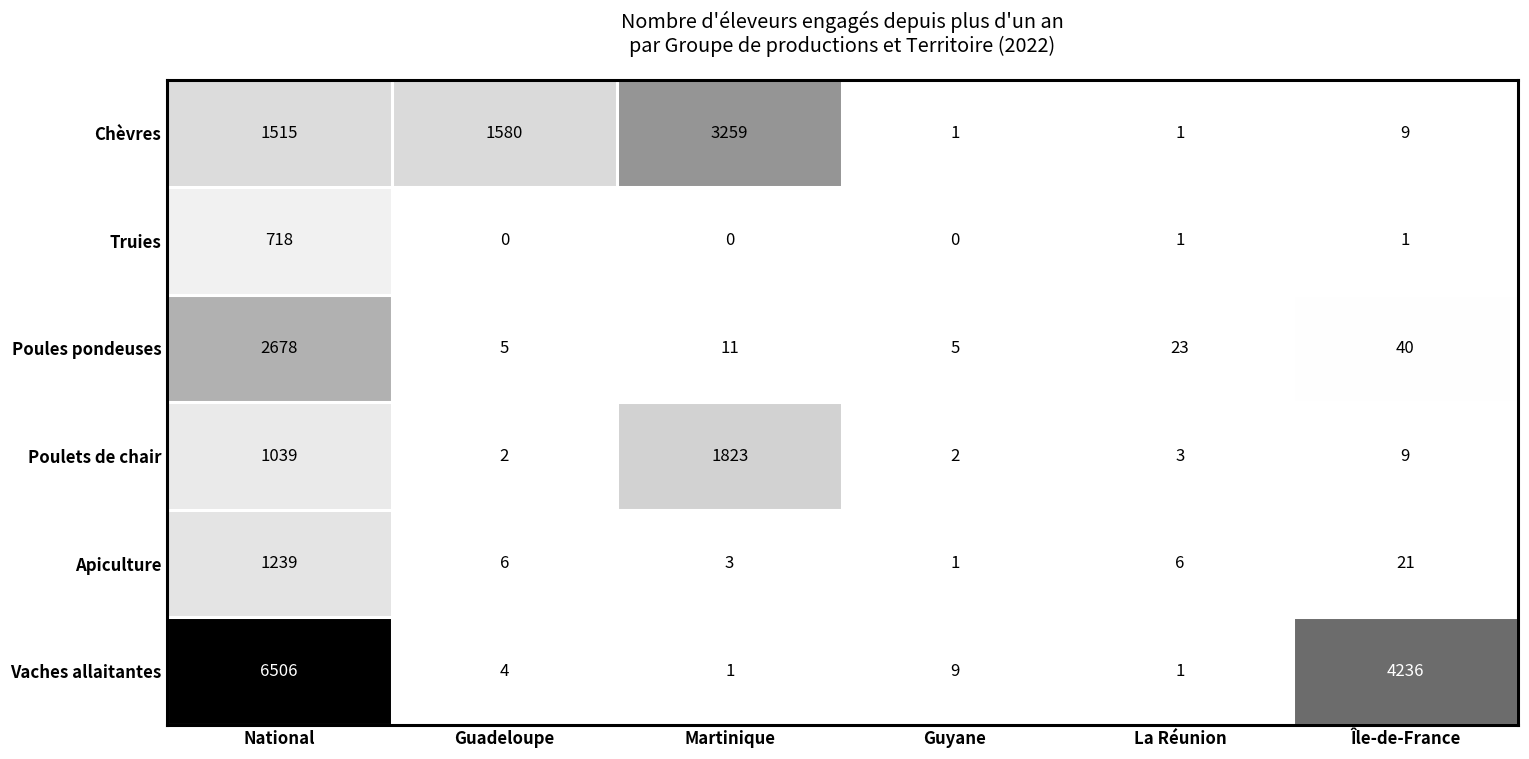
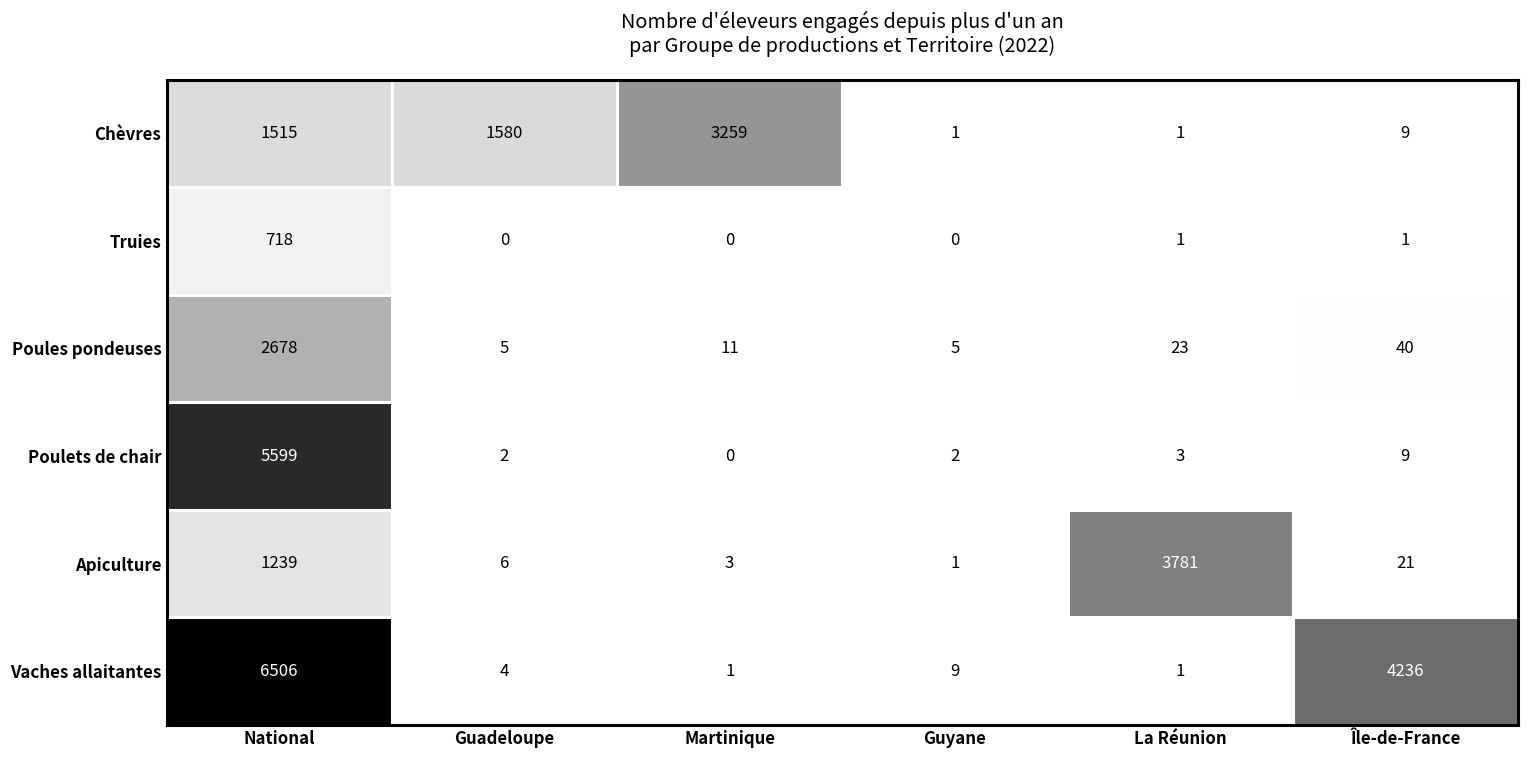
  {
    "Chèvres": {
      "National": 1515,
      "Guadeloupe": 1580,
      "Martinique": 3259,
      "Guyane": 1,
      "La Réunion": 1,
      "Île-de-France": 9
    },
    "Truies": {
      "National": 718,
      "Guadeloupe": 0,
      "Martinique": 0,
      "Guyane": 0,
      "La Réunion": 1,
      "Île-de-France": 1
    },
    "Poules pondeuses": {
      "National": 2678,
      "Guadeloupe": 5,
      "Martinique": 11,
      "Guyane": 5,
      "La Réunion": 23,
      "Île-de-France": 40
    },
    "Poulets de chair": {
-     "National": 1039,
+     "National": 5599,
      "Guadeloupe": 2,
-     "Martinique": 1823,
+     "Martinique": 0,
      "Guyane": 2,
      "La Réunion": 3,
      "Île-de-France": 9
    },
    "Apiculture": {
      "National": 1239,
      "Guadeloupe": 6,
      "Martinique": 3,
      "Guyane": 1,
-     "La Réunion": 6,
+     "La Réunion": 3781,
      "Île-de-France": 21
    },
    "Vaches allaitantes": {
      "National": 6506,
      "Guadeloupe": 4,
      "Martinique": 1,
      "Guyane": 9,
      "La Réunion": 1,
      "Île-de-France": 4236
    }
  }
